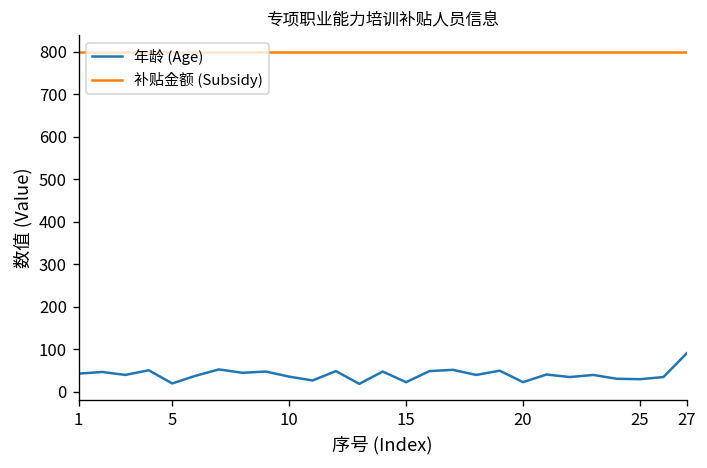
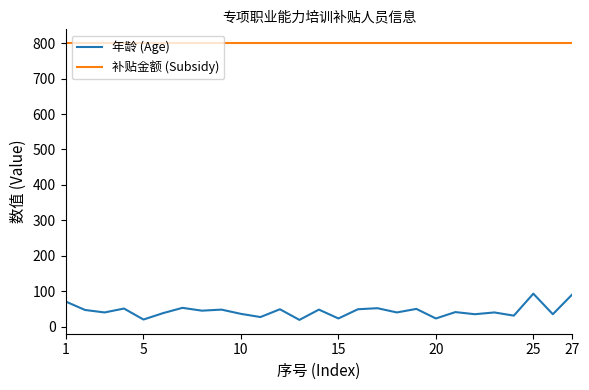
  {
    "年龄 (Age)": {
-     "1": 40,
+     "1": 70,
      "5": 20,
      "10": 40,
      "15": 20,
      "20": 20,
-     "25": 30,
+     "25": 90,
      "27": 90
    },
    "补贴金额 (Subsidy)": {
      "1": 800,
      "10": 800,
      "15": 800,
      "20": 800,
      "25": 800,
      "27": 800
    }
  }
